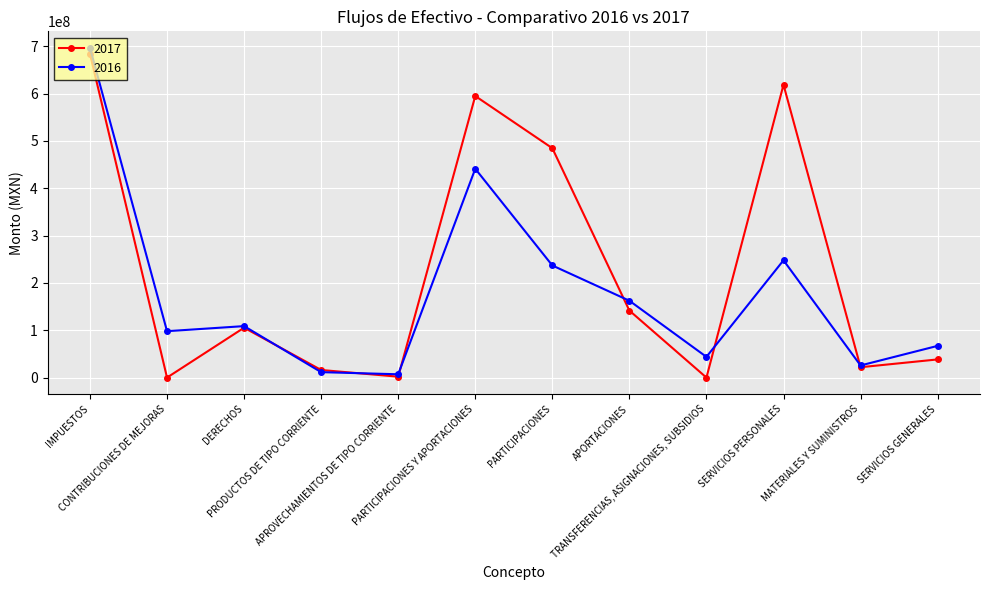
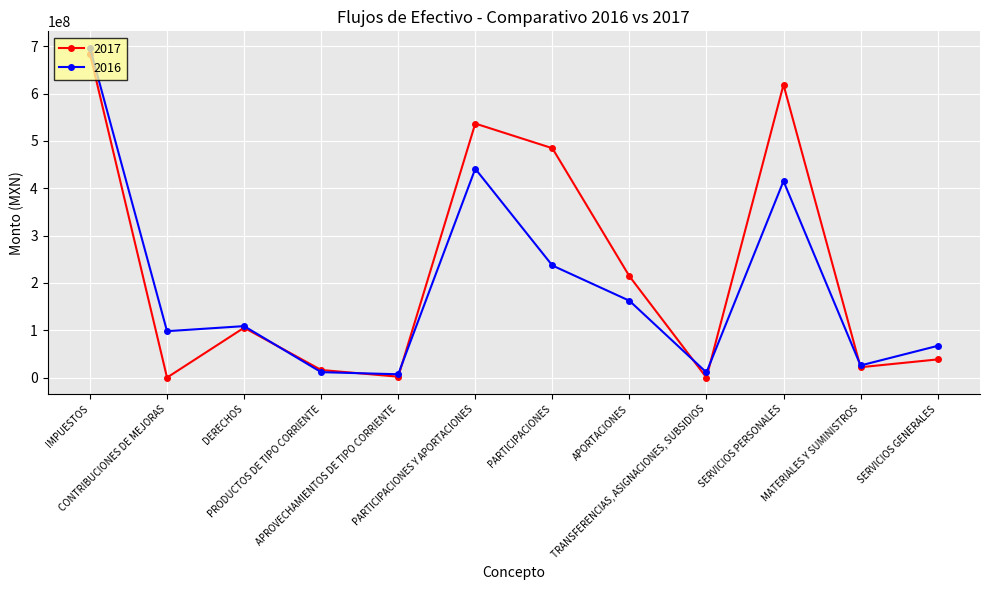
  {
    "2017": {
      "CONTRIBUCIONES DE MEJORAS": 0,
-     "PARTICIPACIONES Y APORTACIONES": 590000000,
+     "PARTICIPACIONES Y APORTACIONES": 540000000,
      "PARTICIPACIONES": 480000000,
-     "APORTACIONES": 140000000,
+     "APORTACIONES": 210000000,
      "TRANSFERENCIAS, ASIGNACIONES, SUBSIDIOS": 0,
      "SERVICIOS PERSONALES": 620000000,
      "SERVICIOS GENERALES": 40000000
    },
    "2016": {
      "CONTRIBUCIONES DE MEJORAS": 100000000,
      "PARTICIPACIONES Y APORTACIONES": 440000000,
      "PARTICIPACIONES": 240000000,
      "APORTACIONES": 160000000,
-     "TRANSFERENCIAS, ASIGNACIONES, SUBSIDIOS": 40000000,
-     "SERVICIOS PERSONALES": 250000000,
+     "TRANSFERENCIAS, ASIGNACIONES, SUBSIDIOS": 10000000,
+     "SERVICIOS PERSONALES": 410000000,
      "SERVICIOS GENERALES": 70000000
    }
  }
